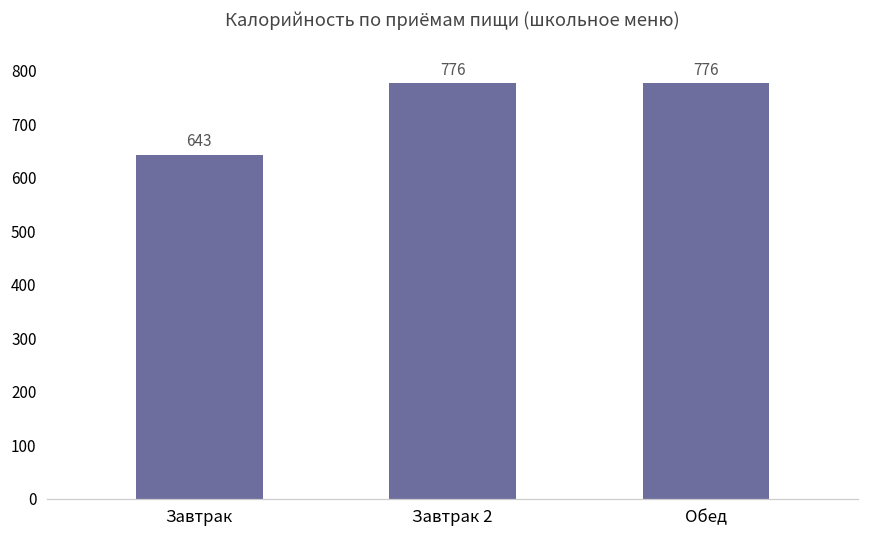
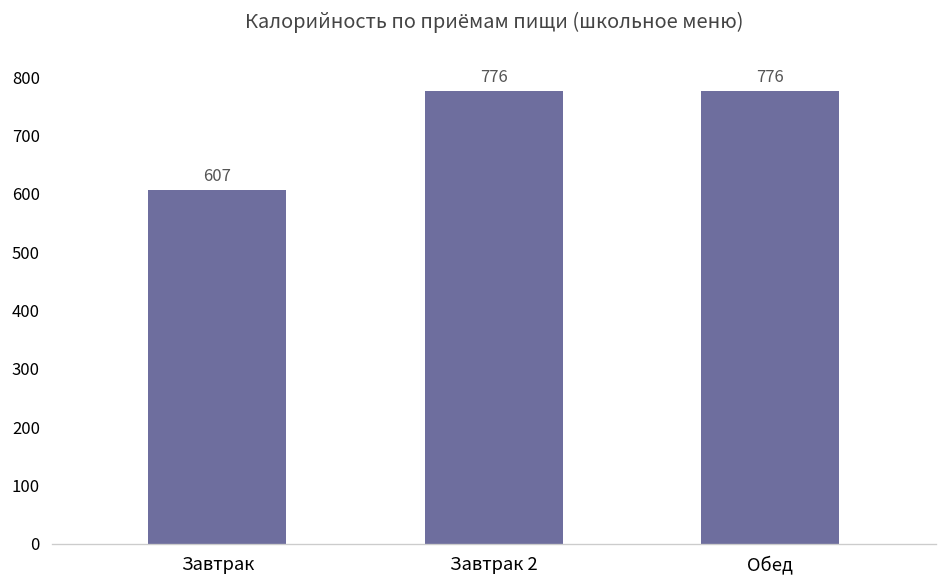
  {
-   "Завтрак": 643,
+   "Завтрак": 607,
    "Завтрак 2": 776,
    "Обед": 776
  }
